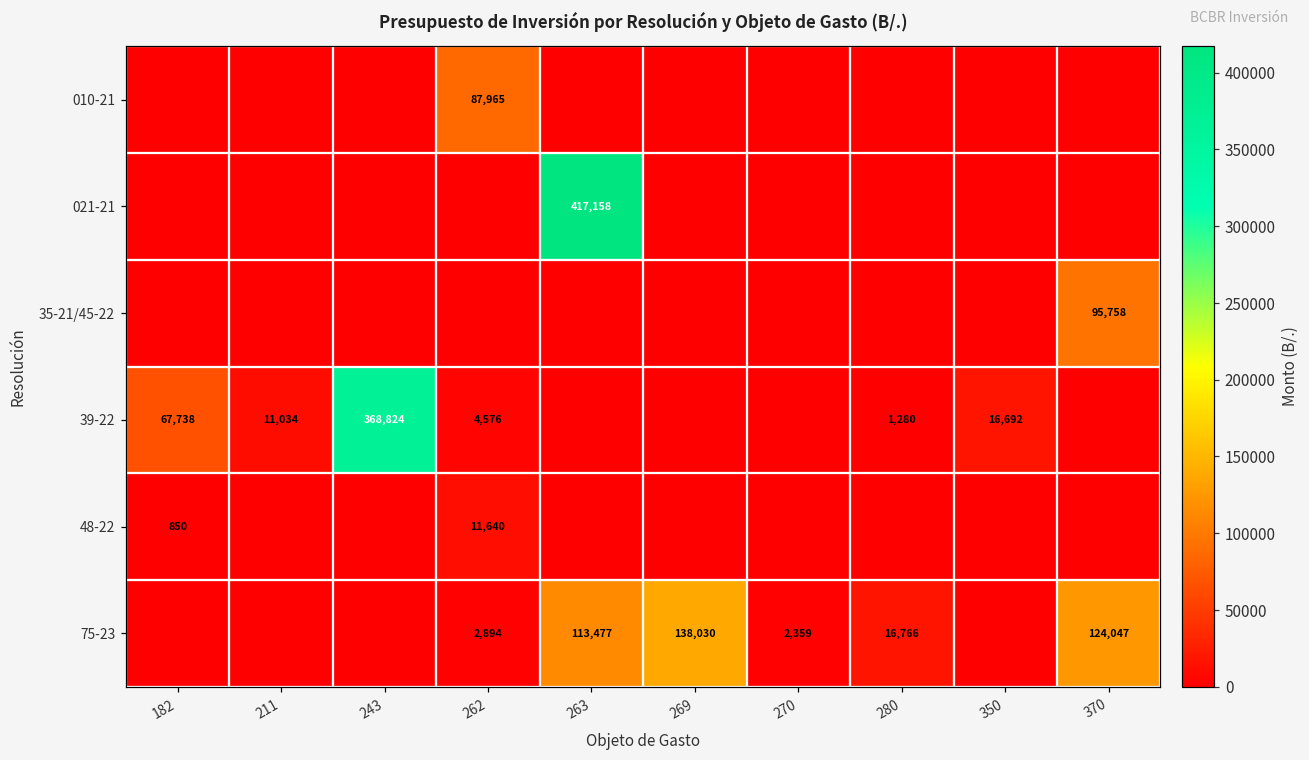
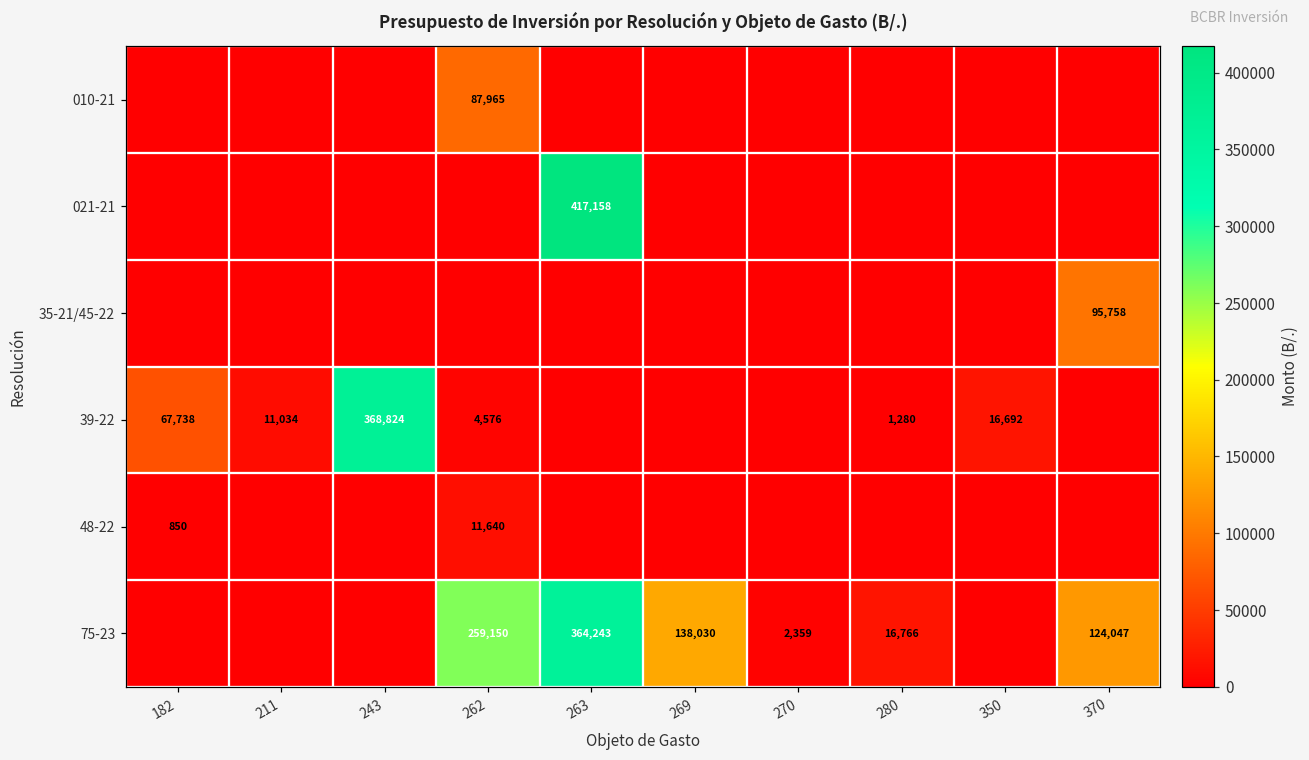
  {
    "010-21": {
      "262": "87,965"
    },
    "021-21": {
      "263": "417,158"
    },
    "35-21/45-22": {
      "370": "95,758"
    },
    "39-22": {
      "182": "67,738",
      "211": "11,034",
      "243": "368,824",
      "262": "4,576",
      "280": "1,280",
      "350": "16,692"
    },
    "48-22": {
      "182": "850",
      "262": "11,640"
    },
    "75-23": {
-     "262": "2,894",
-     "263": "113,477",
+     "262": "259,150",
+     "263": "364,243",
      "269": "138,030",
      "270": "2,359",
      "280": "16,766",
      "370": "124,047"
    }
  }
